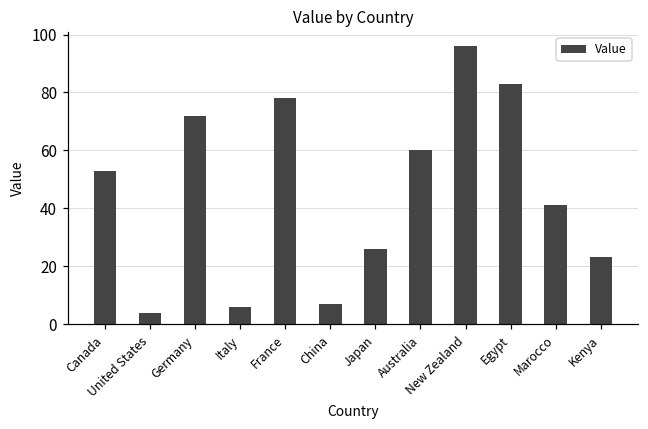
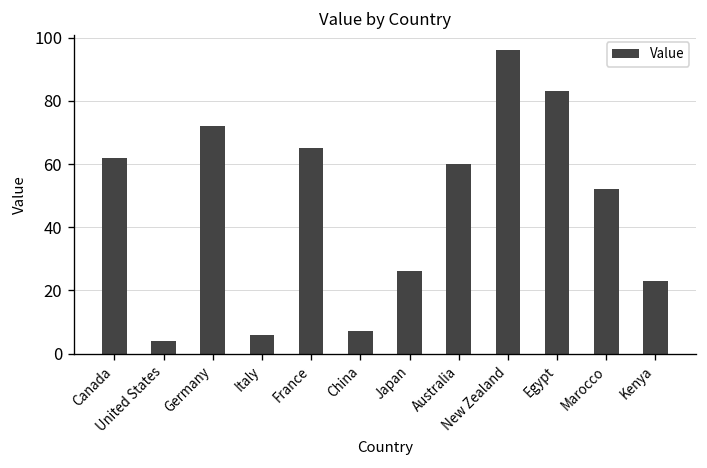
  {
-   "Canada": 53,
+   "Canada": 62,
    "United States": 4,
    "Germany": 72,
    "Italy": 6,
-   "France": 78,
+   "France": 65,
    "China": 7,
    "Japan": 26,
    "Australia": 60,
    "New Zealand": 96,
    "Egypt": 83,
-   "Marocco": 41,
+   "Marocco": 52,
    "Kenya": 23
  }
